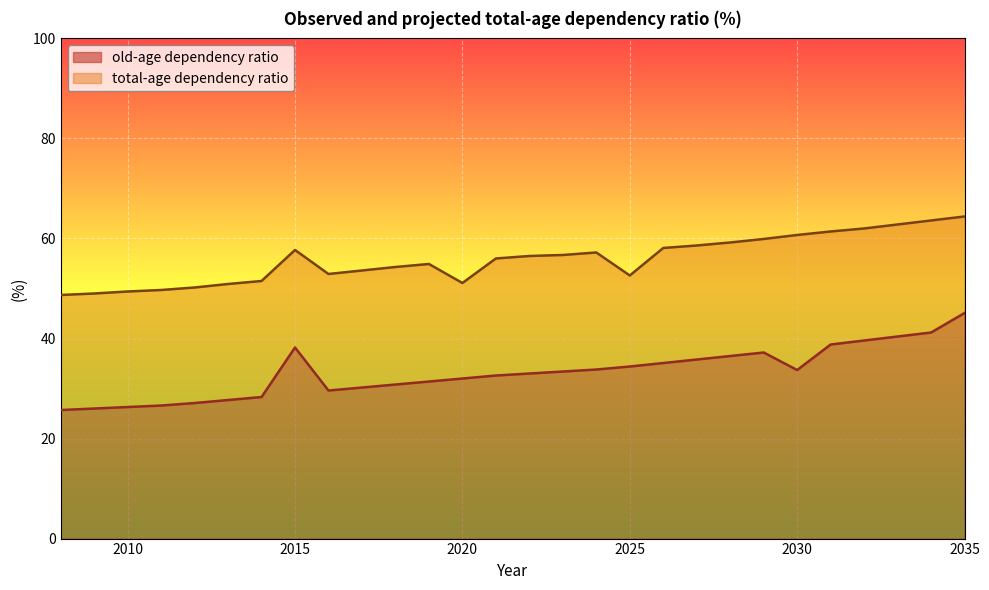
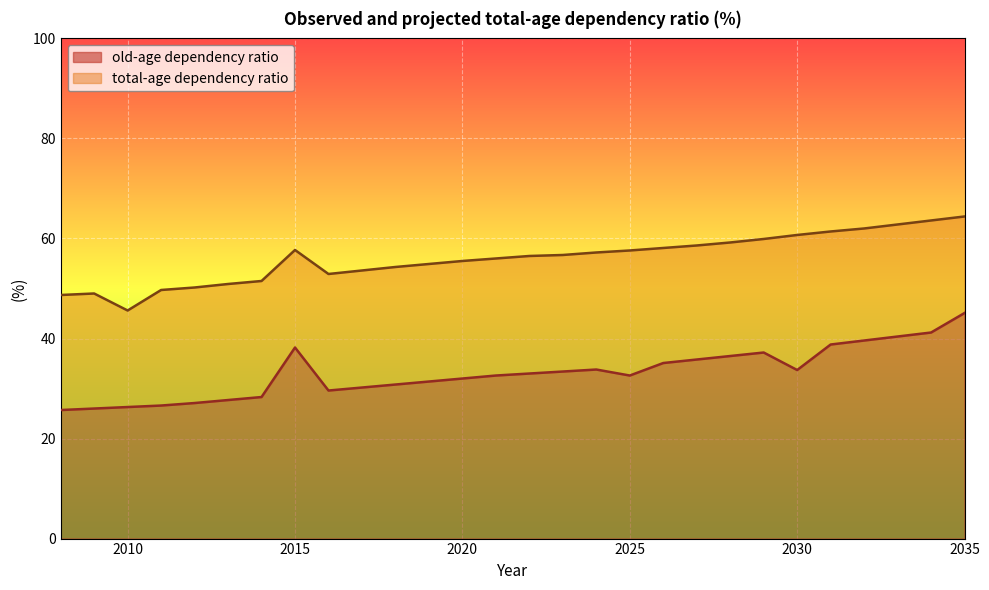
  {
    "old-age dependency ratio": {
      "2010": 26,
      "2015": 38,
      "2020": 32,
-     "2025": 34,
+     "2025": 33,
      "2030": 34,
      "2035": 45
    },
    "total-age dependency ratio": {
-     "2010": 49,
+     "2010": 46,
      "2015": 58,
-     "2020": 51,
-     "2025": 53,
+     "2020": 56,
+     "2025": 58,
      "2030": 61,
      "2035": 64
    }
  }
